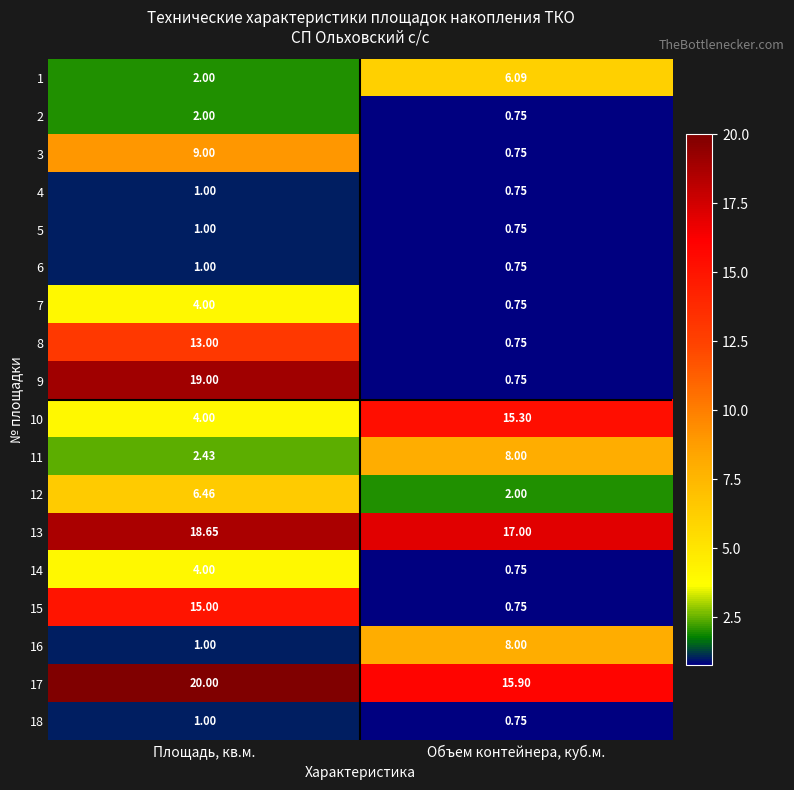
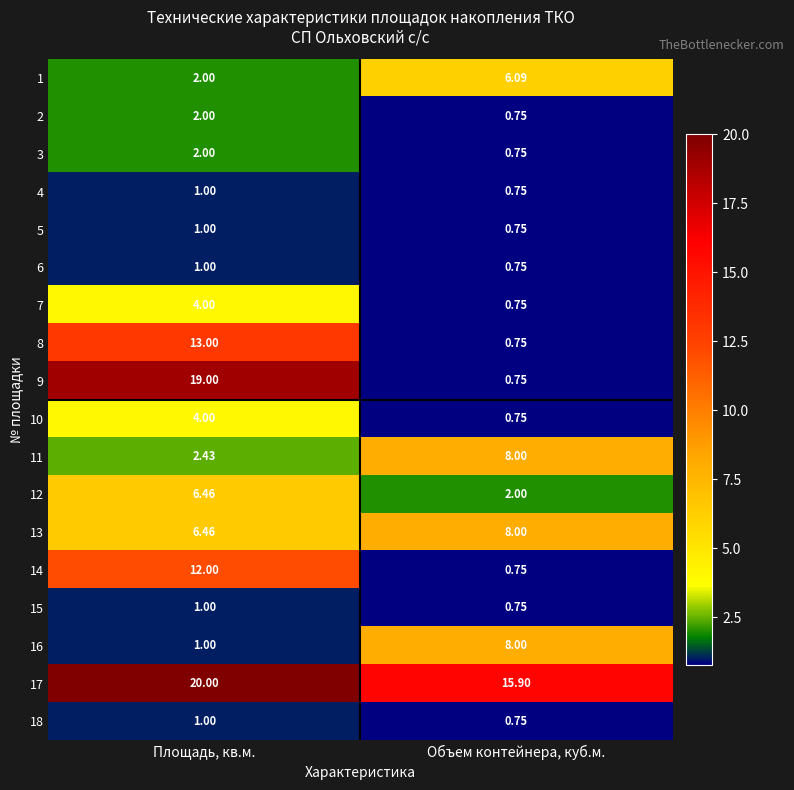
  {
    "1": {
      "Площадь, кв.м.": 2.00,
      "Объем контейнера, куб.м.": 6.09
    },
    "2": {
      "Площадь, кв.м.": 2.00,
      "Объем контейнера, куб.м.": 0.75
    },
    "3": {
-     "Площадь, кв.м.": 9.00,
+     "Площадь, кв.м.": 2.00,
      "Объем контейнера, куб.м.": 0.75
    },
    "4": {
      "Площадь, кв.м.": 1.00,
      "Объем контейнера, куб.м.": 0.75
    },
    "5": {
      "Площадь, кв.м.": 1.00,
      "Объем контейнера, куб.м.": 0.75
    },
    "6": {
      "Площадь, кв.м.": 1.00,
      "Объем контейнера, куб.м.": 0.75
    },
    "7": {
      "Площадь, кв.м.": 4.00,
      "Объем контейнера, куб.м.": 0.75
    },
    "8": {
      "Площадь, кв.м.": 13.00,
      "Объем контейнера, куб.м.": 0.75
    },
    "9": {
      "Площадь, кв.м.": 19.00,
      "Объем контейнера, куб.м.": 0.75
    },
    "10": {
      "Площадь, кв.м.": 4.00,
-     "Объем контейнера, куб.м.": 15.30
+     "Объем контейнера, куб.м.": 0.75
    },
    "11": {
      "Площадь, кв.м.": 2.43,
      "Объем контейнера, куб.м.": 8.00
    },
    "12": {
      "Площадь, кв.м.": 6.46,
      "Объем контейнера, куб.м.": 2.00
    },
    "13": {
-     "Площадь, кв.м.": 18.65,
-     "Объем контейнера, куб.м.": 17.00
+     "Площадь, кв.м.": 6.46,
+     "Объем контейнера, куб.м.": 8.00
    },
    "14": {
-     "Площадь, кв.м.": 4.00,
+     "Площадь, кв.м.": 12.00,
      "Объем контейнера, куб.м.": 0.75
    },
    "15": {
-     "Площадь, кв.м.": 15.00,
+     "Площадь, кв.м.": 1.00,
      "Объем контейнера, куб.м.": 0.75
    },
    "16": {
      "Площадь, кв.м.": 1.00,
      "Объем контейнера, куб.м.": 8.00
    },
    "17": {
      "Площадь, кв.м.": 20.00,
      "Объем контейнера, куб.м.": 15.90
    },
    "18": {
      "Площадь, кв.м.": 1.00,
      "Объем контейнера, куб.м.": 0.75
    }
  }
